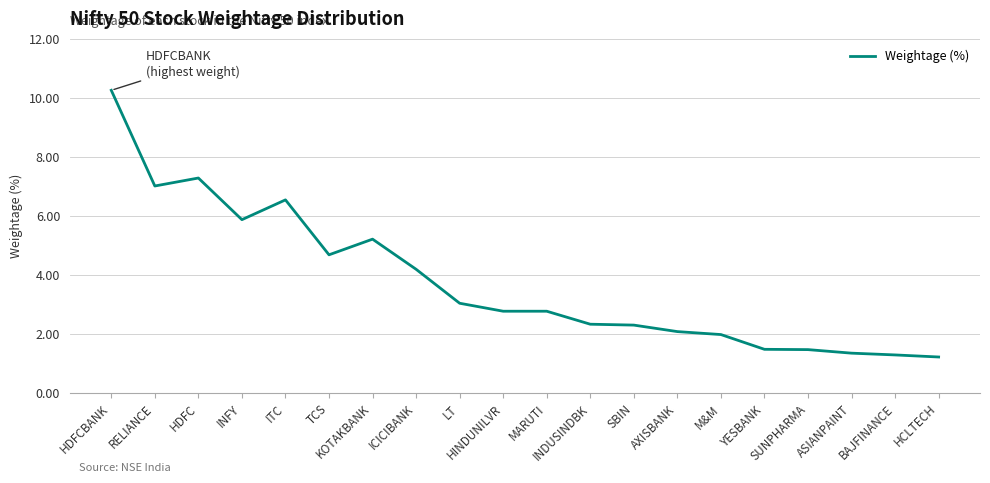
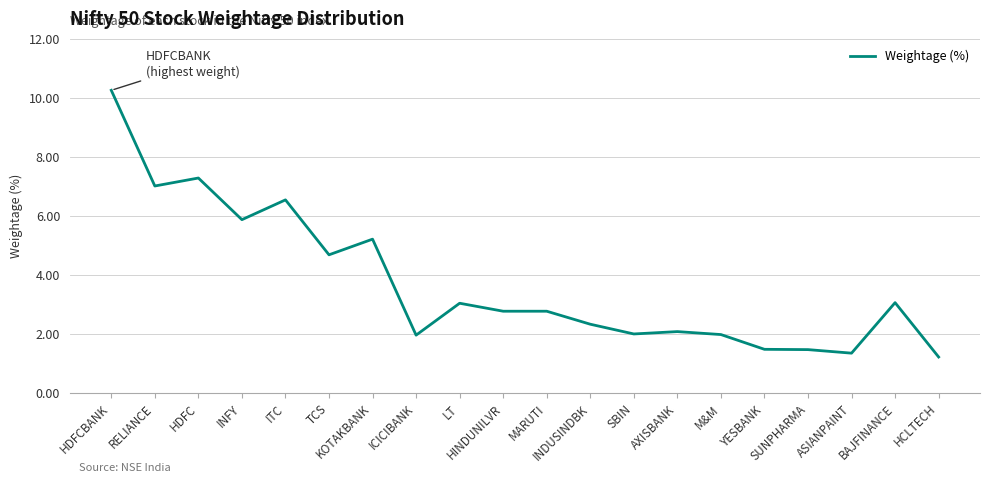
  {
    "HDFCBANK": 10.3,
    "RELIANCE": 7.0,
    "HDFC": 7.3,
    "INFY": 5.9,
    "ITC": 6.5,
    "TCS": 4.7,
    "KOTAKBANK": 5.2,
-   "ICICIBANK": 4.2,
+   "ICICIBANK": 2.0,
    "LT": 3.0,
    "HINDUNILVR": 2.8,
    "MARUTI": 2.8,
    "INDUSINDBK": 2.3,
-   "SBIN": 2.3,
+   "SBIN": 2.0,
    "AXISBANK": 2.1,
    "M&M": 2.0,
    "YESBANK": 1.5,
    "SUNPHARMA": 1.5,
    "ASIANPAINT": 1.4,
-   "BAJFINANCE": 1.3,
+   "BAJFINANCE": 3.1,
    "HCLTECH": 1.2
  }
